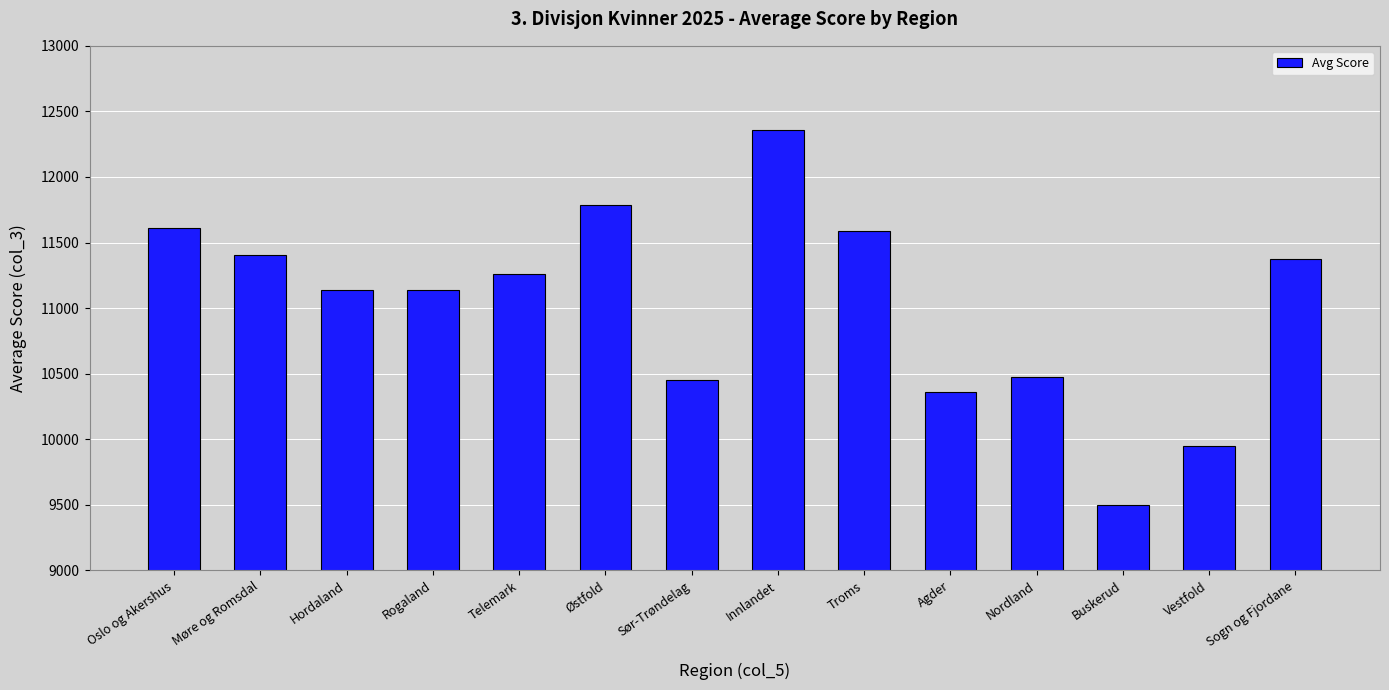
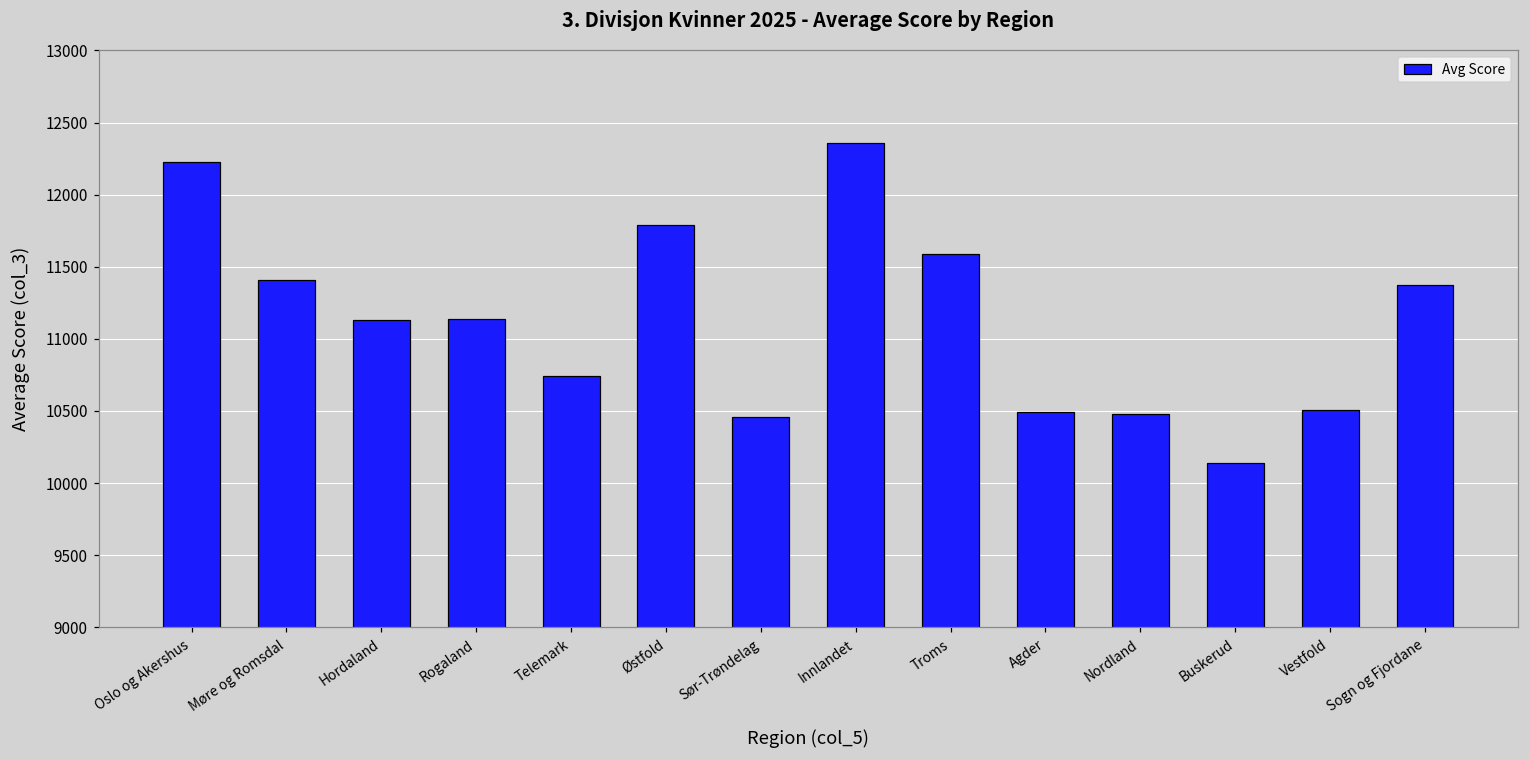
  {
-   "Oslo og Akershus": 11610,
+   "Oslo og Akershus": 12230,
    "Møre og Romsdal": 11410,
    "Hordaland": 11130,
    "Rogaland": 11140,
-   "Telemark": 11260,
+   "Telemark": 10740,
    "Østfold": 11790,
    "Sør-Trøndelag": 10460,
    "Innlandet": 12360,
    "Troms": 11590,
-   "Agder": 10360,
+   "Agder": 10490,
    "Nordland": 10480,
-   "Buskerud": 9500,
-   "Vestfold": 9950,
+   "Buskerud": 10140,
+   "Vestfold": 10510,
    "Sogn og Fjordane": 11380
  }
